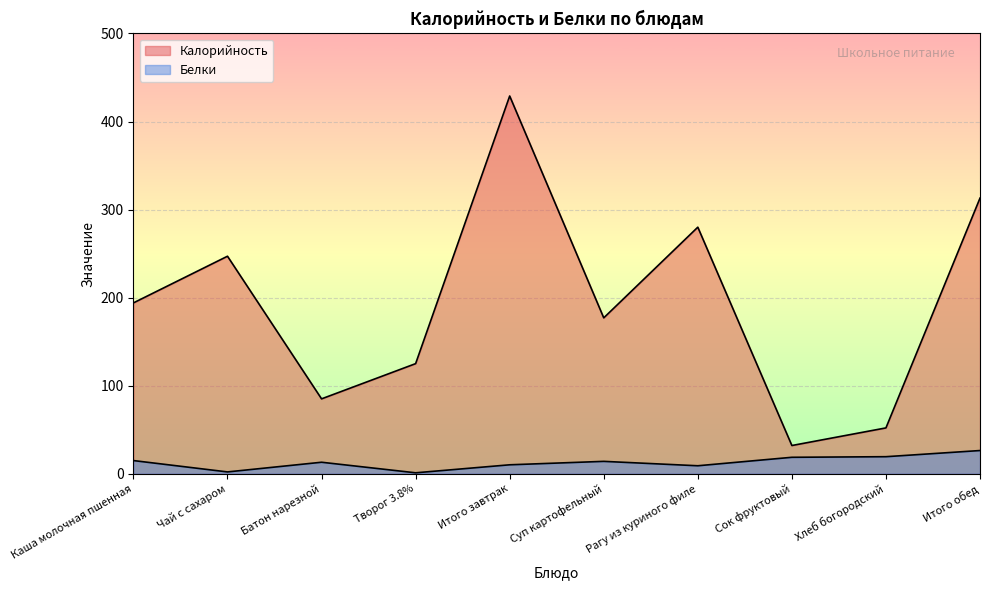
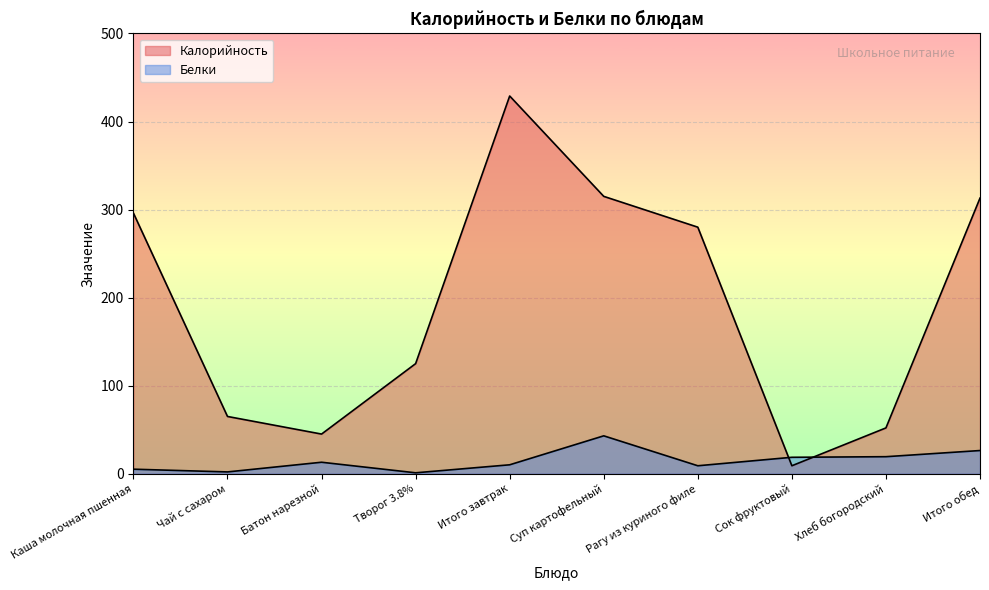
  {
    "Калорийность": {
-     "Каша молочная пшенная": 190,
-     "Чай с сахаром": 250,
-     "Батон нарезной": 90,
+     "Каша молочная пшенная": 300,
+     "Чай с сахаром": 70,
+     "Батон нарезной": 50,
      "Творог 3.8%": 130,
      "Итого завтрак": 430,
-     "Суп картофельный": 180,
+     "Суп картофельный": 320,
      "Рагу из куриного филе": 280,
-     "Сок фруктовый": 30,
+     "Сок фруктовый": 10,
      "Хлеб богородский": 50,
      "Итого обед": 310
    },
    "Белки": {
-     "Каша молочная пшенная": 15,
+     "Каша молочная пшенная": 5,
      "Чай с сахаром": 0,
      "Батон нарезной": 10,
      "Творог 3.8%": 0,
      "Итого завтрак": 10,
-     "Суп картофельный": 10,
+     "Суп картофельный": 40,
      "Рагу из куриного филе": 10,
      "Сок фруктовый": 20,
      "Хлеб богородский": 20,
      "Итого обед": 30
    }
  }
